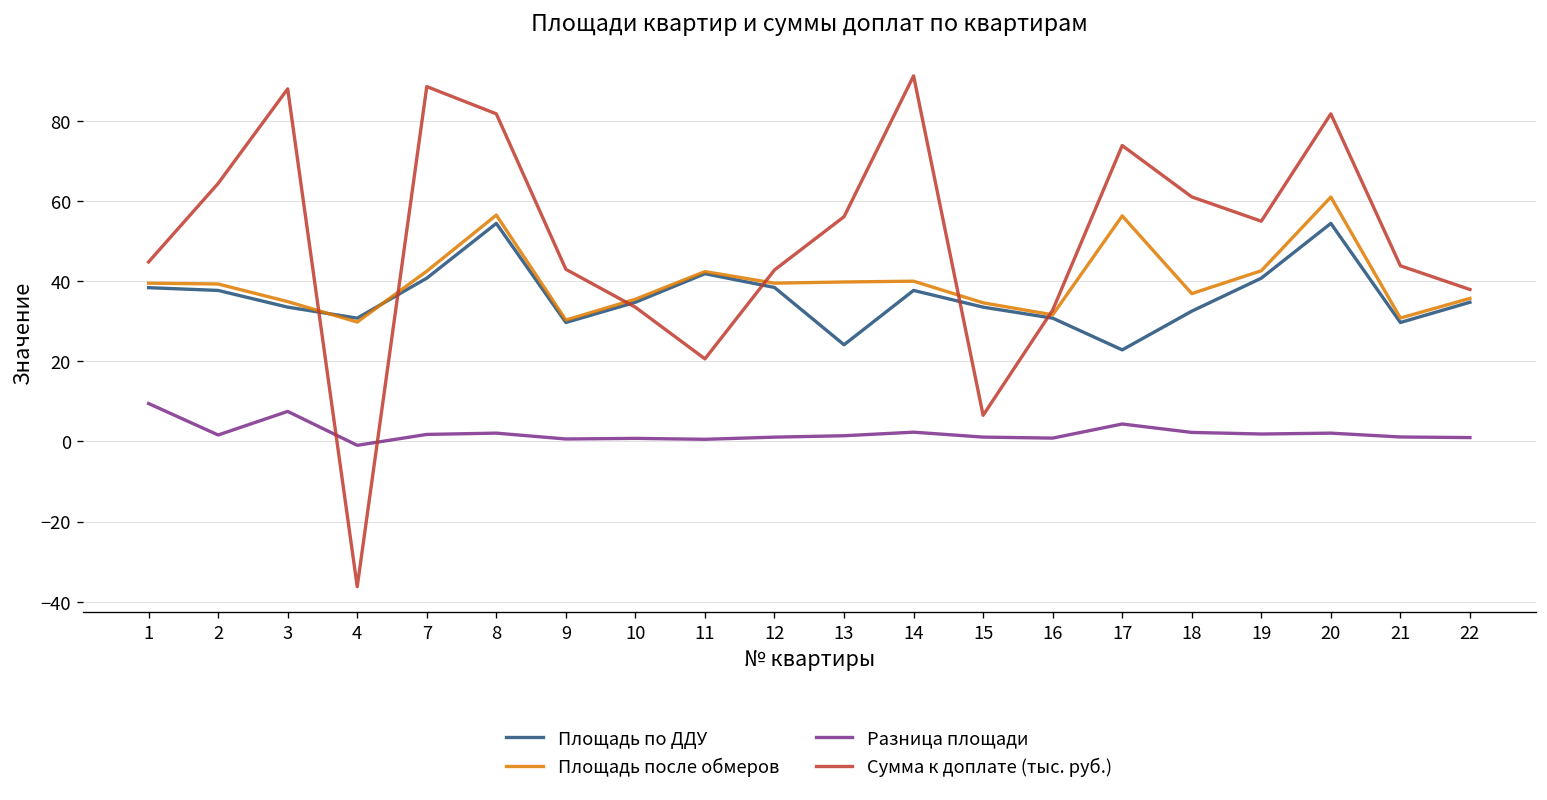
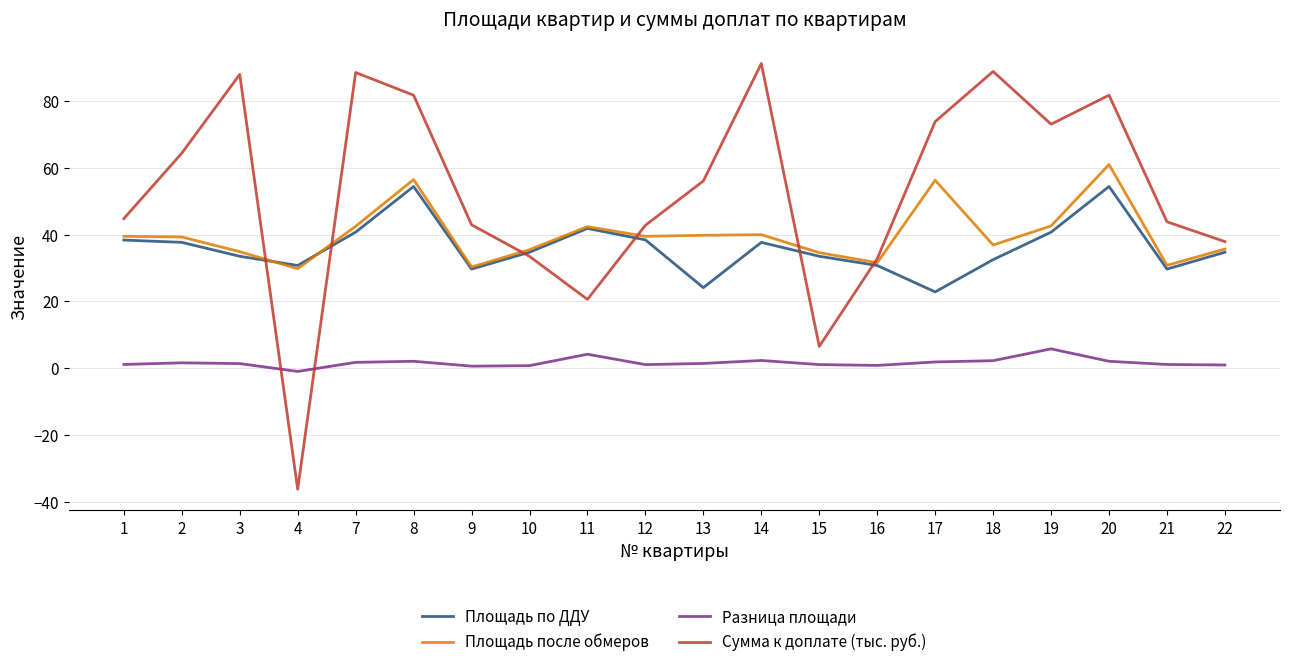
  {
    "Площадь по ДДУ": {
      "1": 38,
      "2": 38,
      "3": 34,
      "4": 31,
      "7": 41,
      "8": 54,
      "12": 38,
      "13": 24,
      "14": 38,
      "15": 34,
      "16": 31,
      "17": 23,
      "18": 33,
      "19": 41,
      "20": 54,
      "21": 30,
      "22": 35
    },
    "Площадь после обмеров": {
      "1": 40,
      "2": 39,
      "3": 35,
      "4": 30,
      "7": 43,
      "8": 57,
      "12": 40,
      "13": 40,
      "14": 40,
      "15": 35,
      "16": 32,
      "17": 56,
      "18": 37,
      "19": 43,
      "20": 61,
      "21": 31,
      "22": 36
    },
    "Разница площади": {
-     "1": 9,
+     "1": 1,
      "2": 2,
-     "3": 7,
+     "3": 1,
      "4": -1,
      "7": 2,
      "8": 2,
      "9": 1,
      "10": 1,
-     "11": 1,
+     "11": 4,
      "12": 1,
      "13": 1,
      "14": 2,
      "15": 1,
      "16": 1,
-     "17": 4,
+     "17": 2,
      "18": 2,
-     "19": 2,
+     "19": 6,
      "20": 2,
      "21": 1,
      "22": 1
    },
    "Сумма к доплате (тыс. руб.)": {
      "1": 45,
      "2": 64,
      "3": 88,
      "4": -36,
      "7": 89,
      "8": 82,
      "9": 43,
      "10": 34,
      "11": 21,
      "12": 43,
      "13": 56,
      "14": 91,
      "15": 7,
      "16": 33,
      "17": 74,
-     "18": 61,
-     "19": 55,
+     "18": 89,
+     "19": 73,
      "20": 82,
      "21": 44,
      "22": 38
    }
  }
